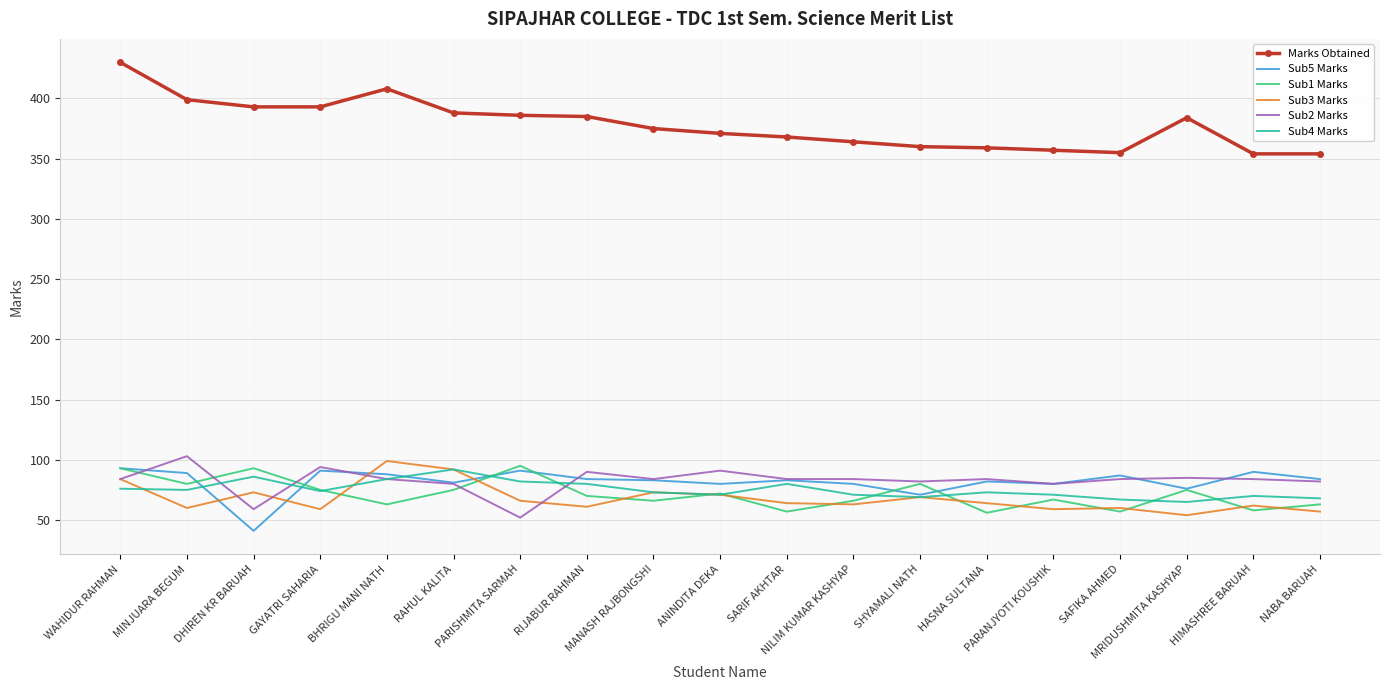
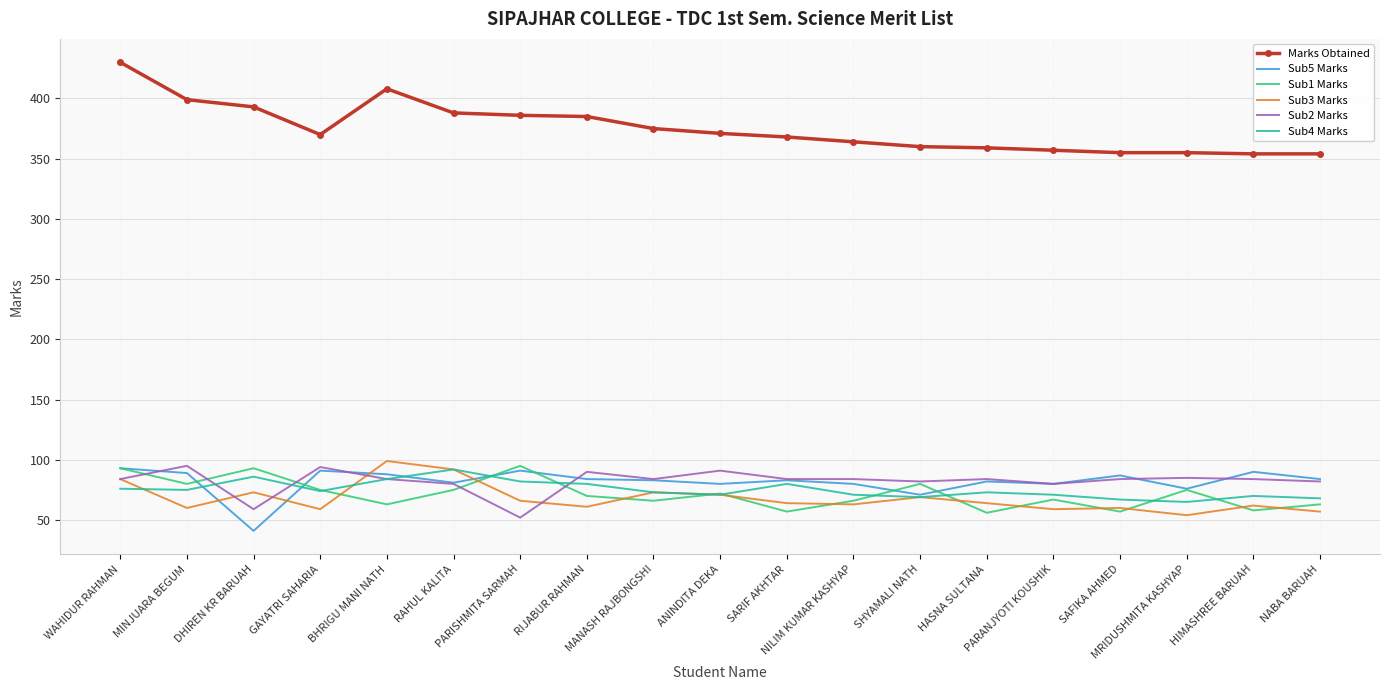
  {
    "Marks Obtained": {
      "WAHIDUR RAHMAN": 430,
      "MINJUARA BEGUM": 399,
      "DHIREN KR BARUAH": 393,
-     "GAYATRI SAHARIA": 393,
+     "GAYATRI SAHARIA": 370,
      "BHRIGU MANI NATH": 408,
      "RAHUL KALITA": 388,
      "PARISHMITA SARMAH": 386,
      "RIJABUR RAHMAN": 385,
      "MANASH RAJBONGSHI": 375,
      "ANINDITA DEKA": 371,
      "SARIF AKHTAR": 368,
      "NILIM KUMAR KASHYAP": 364,
      "SHYAMALI NATH": 360,
      "HASNA SULTANA": 359,
      "PARANJYOTI KOUSHIK": 357,
      "SAFIKA AHMED": 355,
-     "MRIDUSHMITA KASHYAP": 384,
+     "MRIDUSHMITA KASHYAP": 355,
      "HIMASHREE BARUAH": 354,
      "NABA BARUAH": 354
    },
    "Sub5 Marks": {
      "MINJUARA BEGUM": 89,
      "DHIREN KR BARUAH": 41,
      "GAYATRI SAHARIA": 91,
      "BHRIGU MANI NATH": 88,
      "PARISHMITA SARMAH": 91,
      "RIJABUR RAHMAN": 84,
      "ANINDITA DEKA": 80,
      "NILIM KUMAR KASHYAP": 80,
      "SAFIKA AHMED": 87,
      "HIMASHREE BARUAH": 90
    },
    "Sub3 Marks": {
      "MINJUARA BEGUM": 60,
      "DHIREN KR BARUAH": 73,
      "GAYATRI SAHARIA": 59,
      "BHRIGU MANI NATH": 99,
      "PARISHMITA SARMAH": 66,
      "RIJABUR RAHMAN": 61,
      "SARIF AKHTAR": 64,
      "NILIM KUMAR KASHYAP": 63,
      "HASNA SULTANA": 64,
      "PARANJYOTI KOUSHIK": 59,
      "SAFIKA AHMED": 60,
      "MRIDUSHMITA KASHYAP": 54,
      "HIMASHREE BARUAH": 62,
      "NABA BARUAH": 57
    },
    "Sub2 Marks": {
-     "MINJUARA BEGUM": 103,
+     "MINJUARA BEGUM": 95,
      "DHIREN KR BARUAH": 59,
      "GAYATRI SAHARIA": 94,
      "PARISHMITA SARMAH": 52,
      "RIJABUR RAHMAN": 90,
      "ANINDITA DEKA": 91,
      "NILIM KUMAR KASHYAP": 84,
      "SAFIKA AHMED": 84,
      "MRIDUSHMITA KASHYAP": 85,
      "HIMASHREE BARUAH": 84
    }
  }
